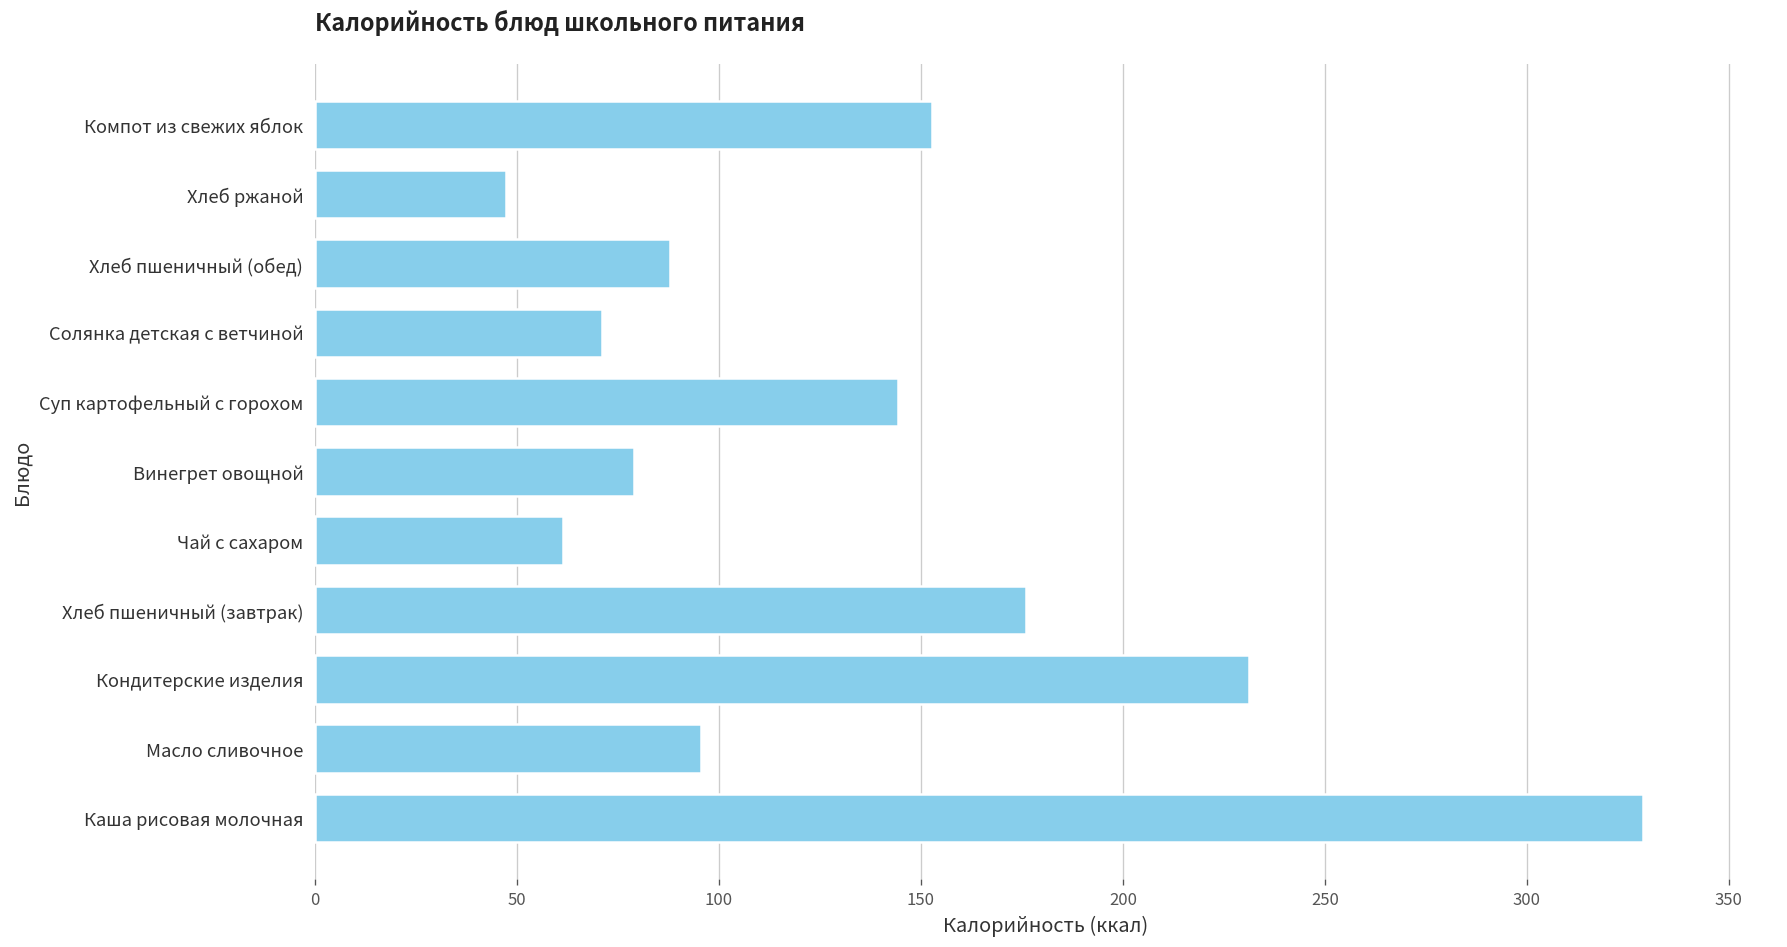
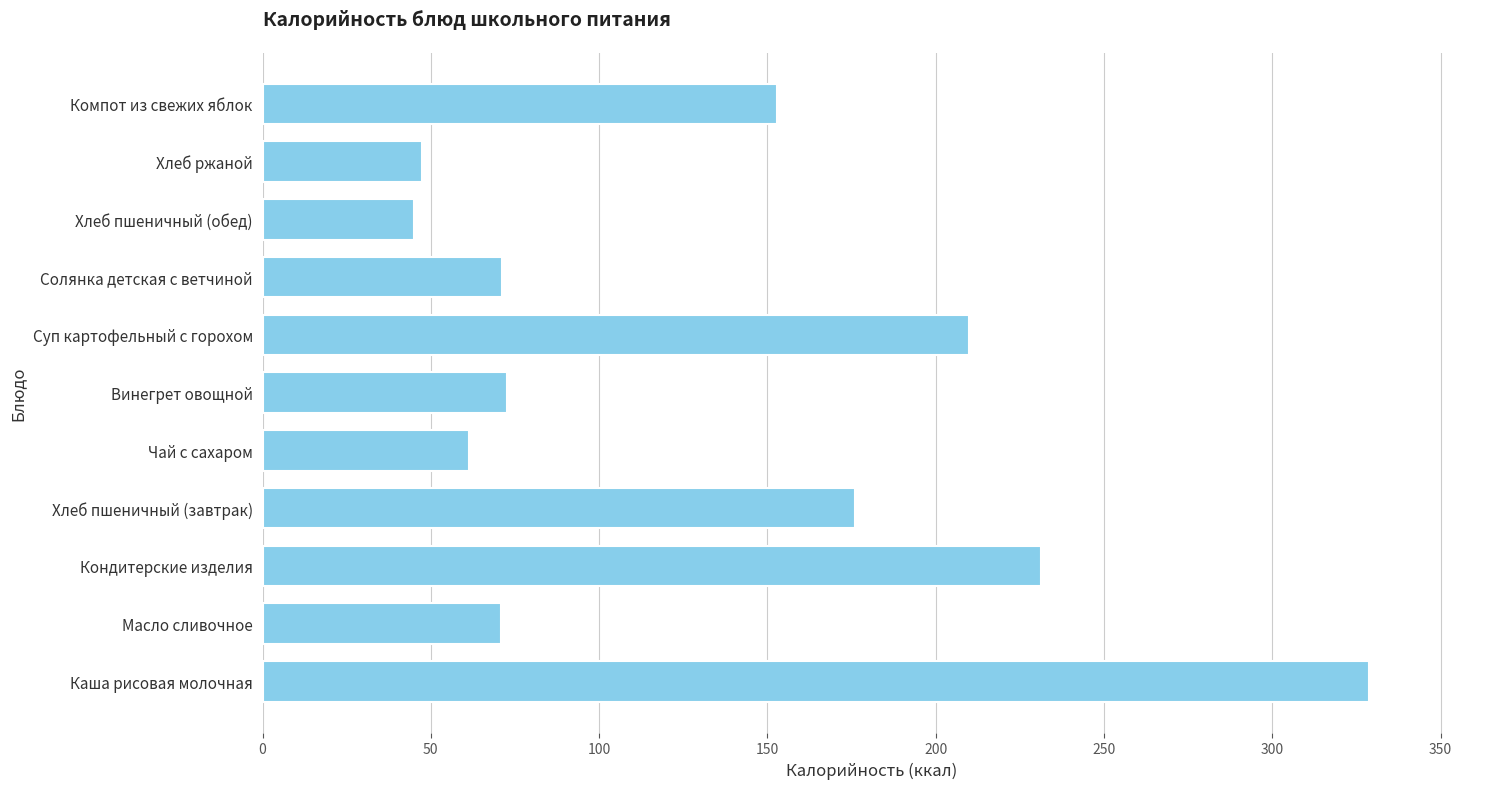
  {
    "Компот из свежих яблок": 153,
    "Хлеб ржаной": 47,
-   "Хлеб пшеничный (обед)": 88,
+   "Хлеб пшеничный (обед)": 45,
    "Солянка детская с ветчиной": 71,
-   "Суп картофельный с горохом": 144,
-   "Винегрет овощной": 79,
+   "Суп картофельный с горохом": 210,
+   "Винегрет овощной": 73,
    "Чай с сахаром": 61,
    "Хлеб пшеничный (завтрак)": 176,
    "Кондитерские изделия": 231,
-   "Масло сливочное": 96,
+   "Масло сливочное": 71,
    "Каша рисовая молочная": 329
  }
